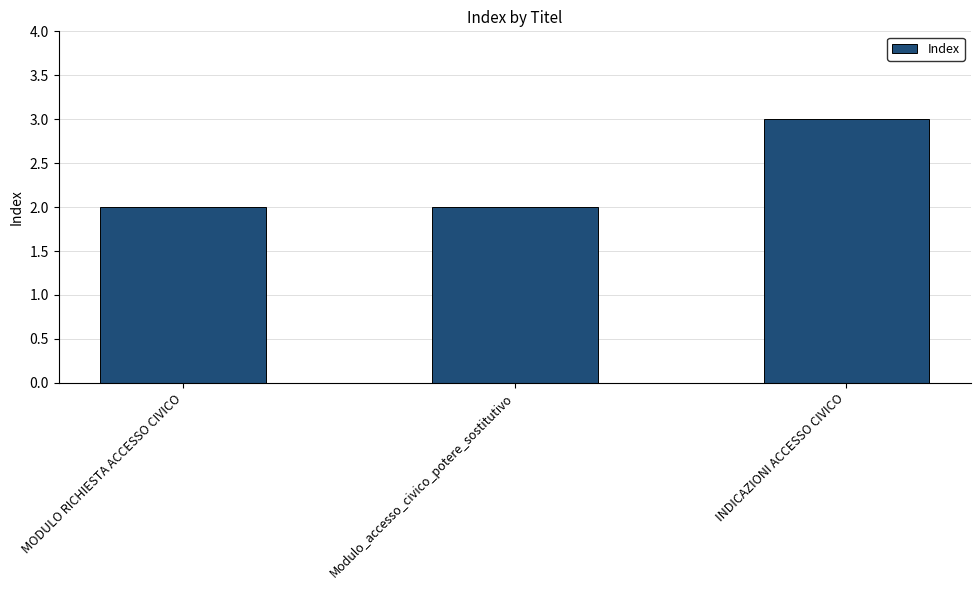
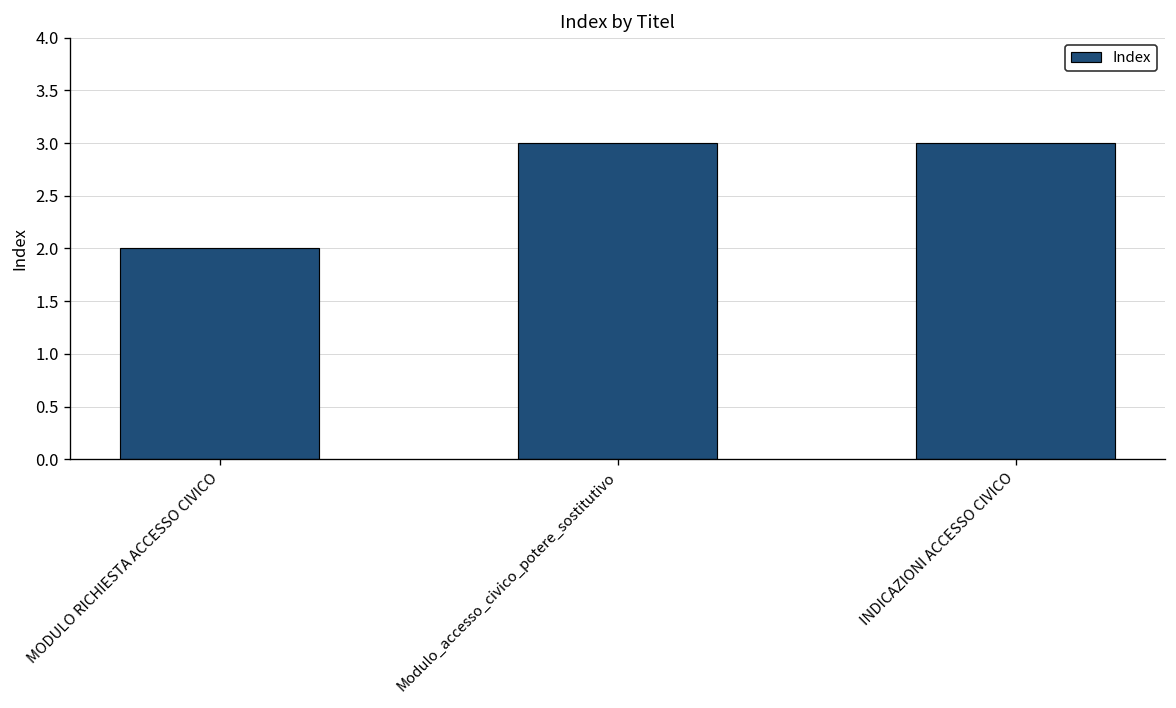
  {
    "MODULO RICHIESTA ACCESSO CIVICO": 2,
-   "Modulo_accesso_civico_potere_sostitutivo": 2,
+   "Modulo_accesso_civico_potere_sostitutivo": 3,
    "INDICAZIONI ACCESSO CIVICO": 3
  }
